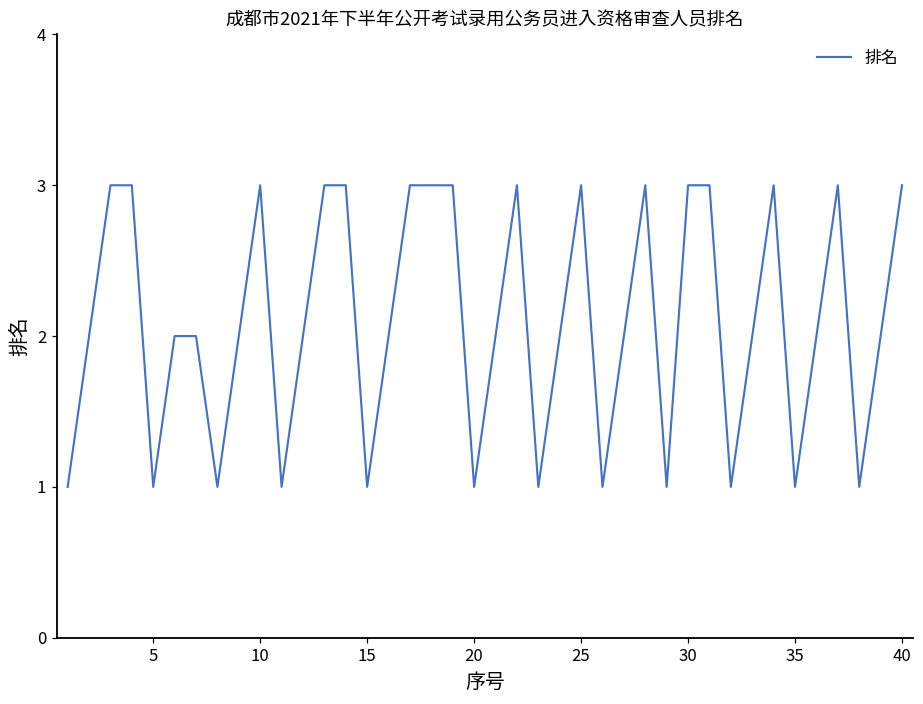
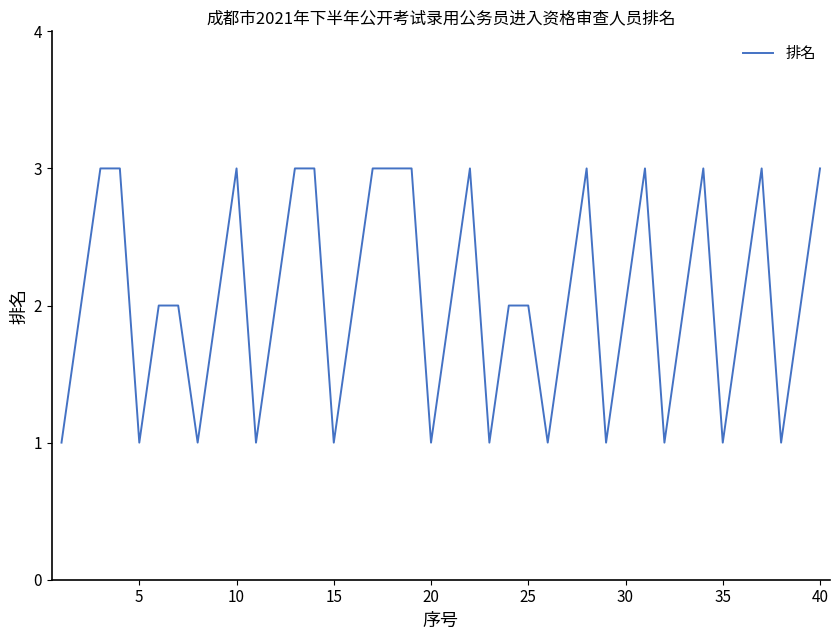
  {
    "5": 1,
    "10": 3,
    "15": 1,
    "20": 1,
-   "25": 3,
-   "30": 3,
+   "25": 2,
+   "30": 2,
    "35": 1,
    "40": 3
  }
